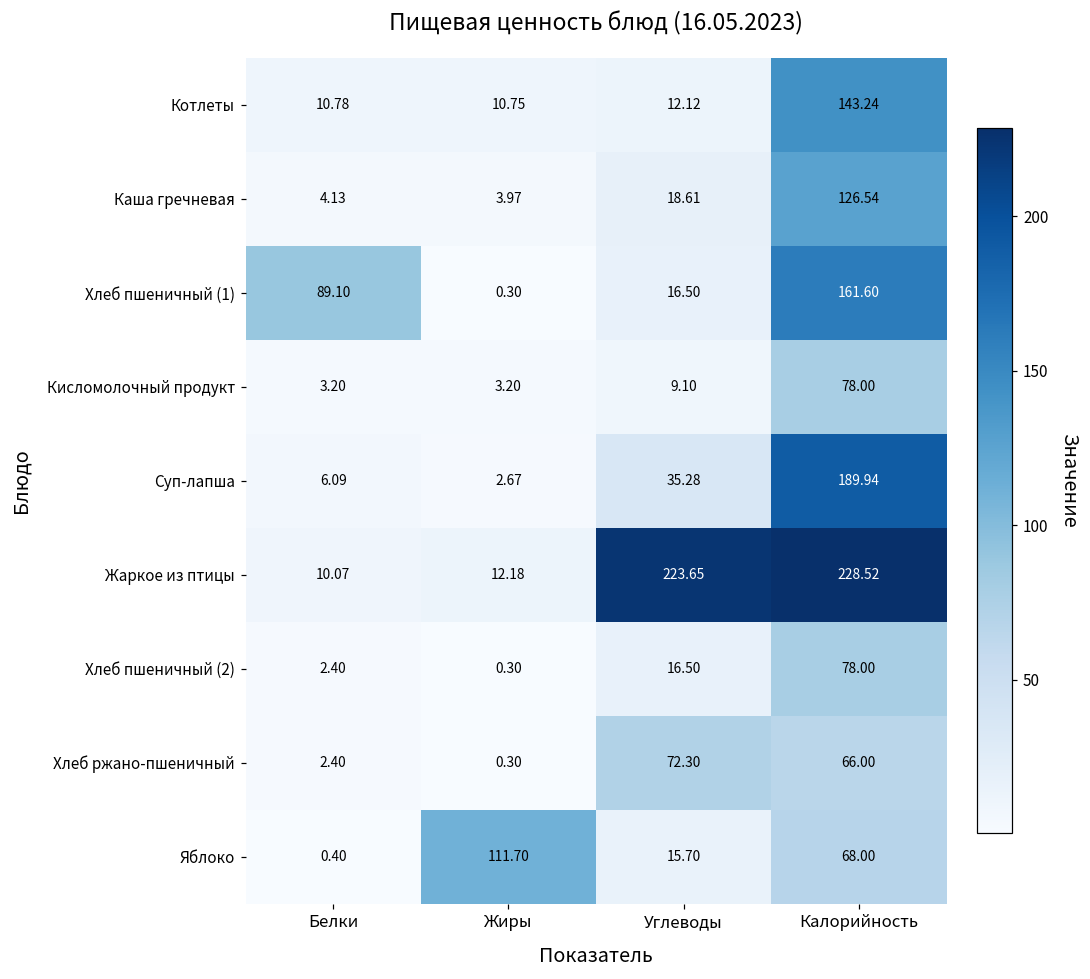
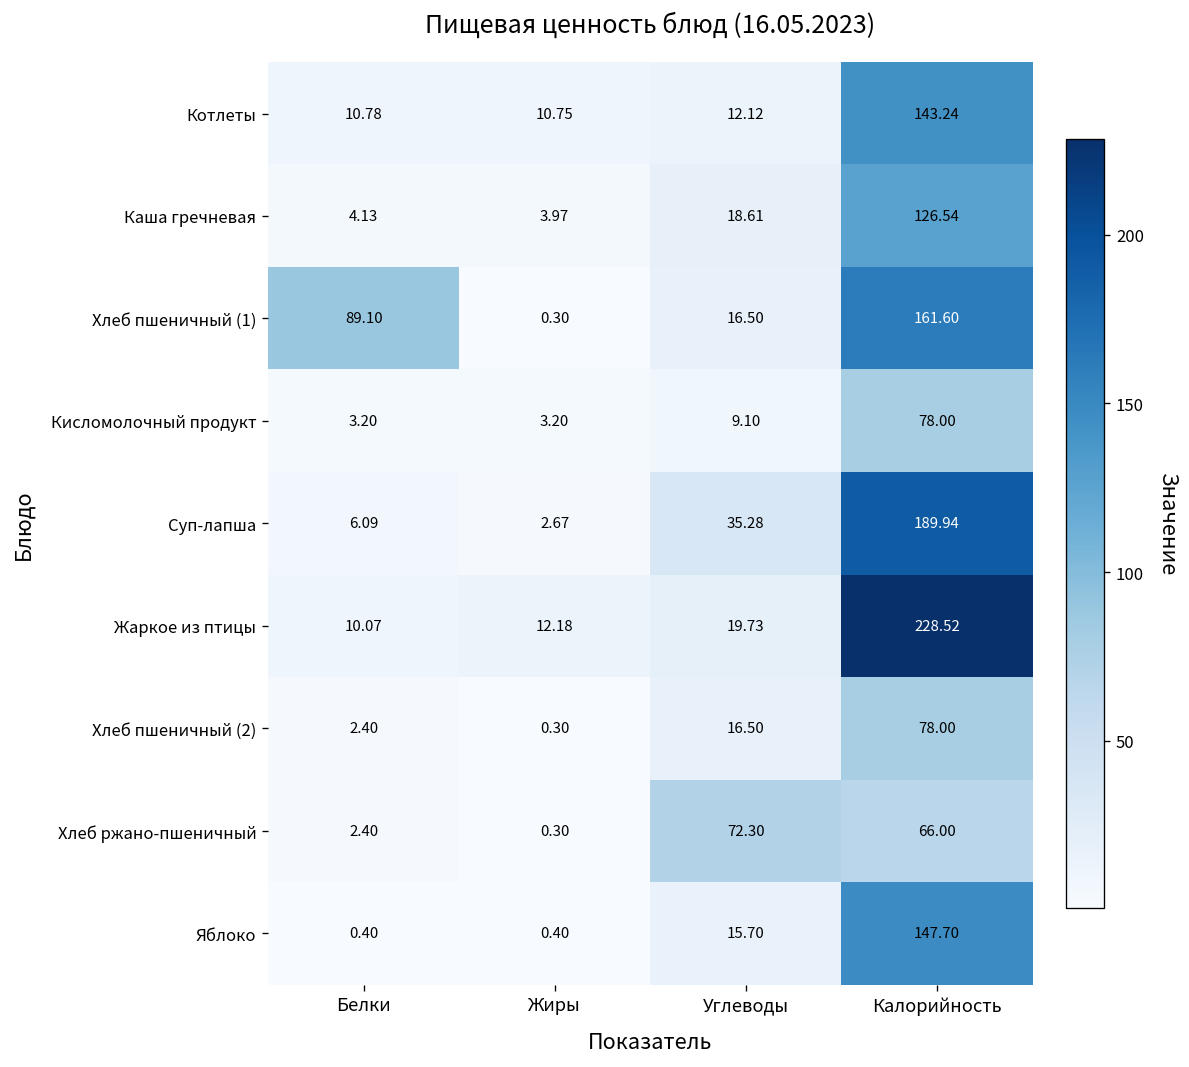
  {
    "Котлеты": {
      "Белки": 10.78,
      "Жиры": 10.75,
      "Углеводы": 12.12,
      "Калорийность": 143.24
    },
    "Каша гречневая": {
      "Белки": 4.13,
      "Жиры": 3.97,
      "Углеводы": 18.61,
      "Калорийность": 126.54
    },
    "Хлеб пшеничный (1)": {
      "Белки": 89.10,
      "Жиры": 0.30,
      "Углеводы": 16.50,
      "Калорийность": 161.60
    },
    "Кисломолочный продукт": {
      "Белки": 3.20,
      "Жиры": 3.20,
      "Углеводы": 9.10,
      "Калорийность": 78.00
    },
    "Суп-лапша": {
      "Белки": 6.09,
      "Жиры": 2.67,
      "Углеводы": 35.28,
      "Калорийность": 189.94
    },
    "Жаркое из птицы": {
      "Белки": 10.07,
      "Жиры": 12.18,
-     "Углеводы": 223.65,
+     "Углеводы": 19.73,
      "Калорийность": 228.52
    },
    "Хлеб пшеничный (2)": {
      "Белки": 2.40,
      "Жиры": 0.30,
      "Углеводы": 16.50,
      "Калорийность": 78.00
    },
    "Хлеб ржано-пшеничный": {
      "Белки": 2.40,
      "Жиры": 0.30,
      "Углеводы": 72.30,
      "Калорийность": 66.00
    },
    "Яблоко": {
      "Белки": 0.40,
-     "Жиры": 111.70,
+     "Жиры": 0.40,
      "Углеводы": 15.70,
-     "Калорийность": 68.00
+     "Калорийность": 147.70
    }
  }
